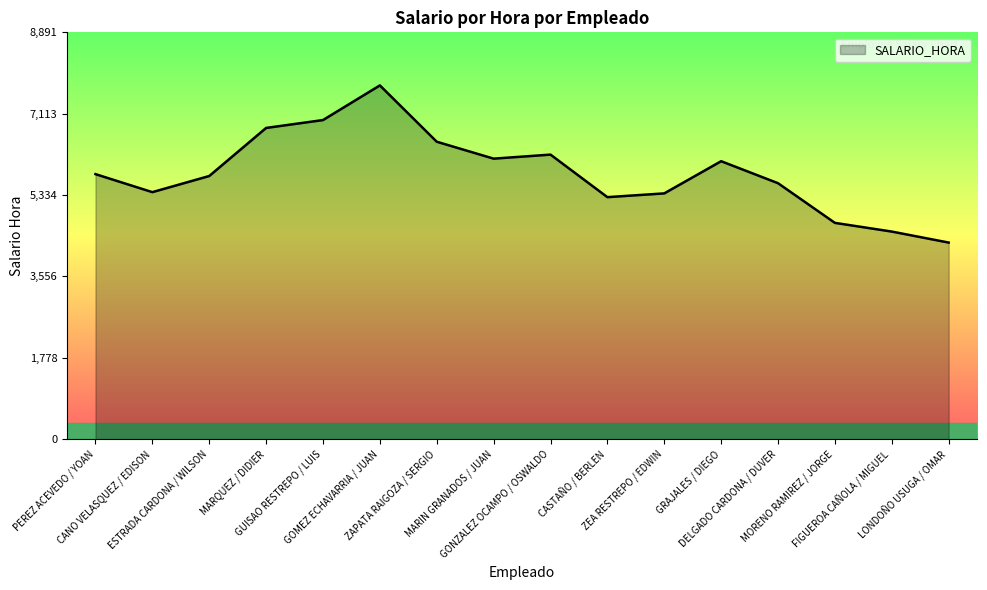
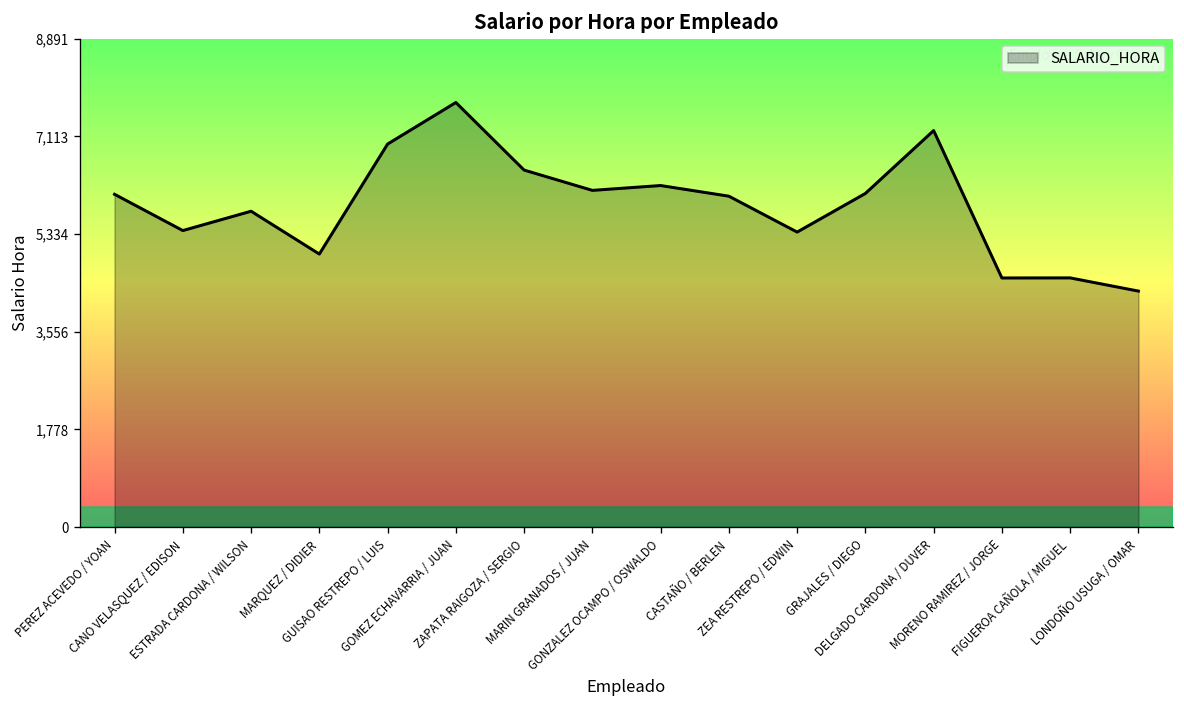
  {
-   "PEREZ ACEVEDO / YOAN": "5,800",
+   "PEREZ ACEVEDO / YOAN": "6,100",
    "CANO VELASQUEZ / EDISON": "5,400",
    "ESTRADA CARDONA / WILSON": "5,800",
-   "MARQUEZ / DIDIER": "6,800",
+   "MARQUEZ / DIDIER": "5,000",
    "GUISAO RESTREPO / LUIS": "7,000",
    "GOMEZ ECHAVARRIA / JUAN": "7,700",
    "ZAPATA RAIGOZA / SERGIO": "6,500",
    "MARIN GRANADOS / JUAN": "6,100",
    "GONZALEZ OCAMPO / OSWALDO": "6,200",
-   "CASTAÑO / BERLEN": "5,300",
+   "CASTAÑO / BERLEN": "6,000",
    "ZEA RESTREPO / EDWIN": "5,400",
    "GRAJALES / DIEGO": "6,100",
-   "DELGADO CARDONA / DUVER": "5,600",
-   "MORENO RAMIREZ / JORGE": "4,700",
+   "DELGADO CARDONA / DUVER": "7,200",
+   "MORENO RAMIREZ / JORGE": "4,500",
    "FIGUEROA CAÑOLA / MIGUEL": "4,500",
    "LONDOÑO USUGA / OMAR": "4,300"
  }
